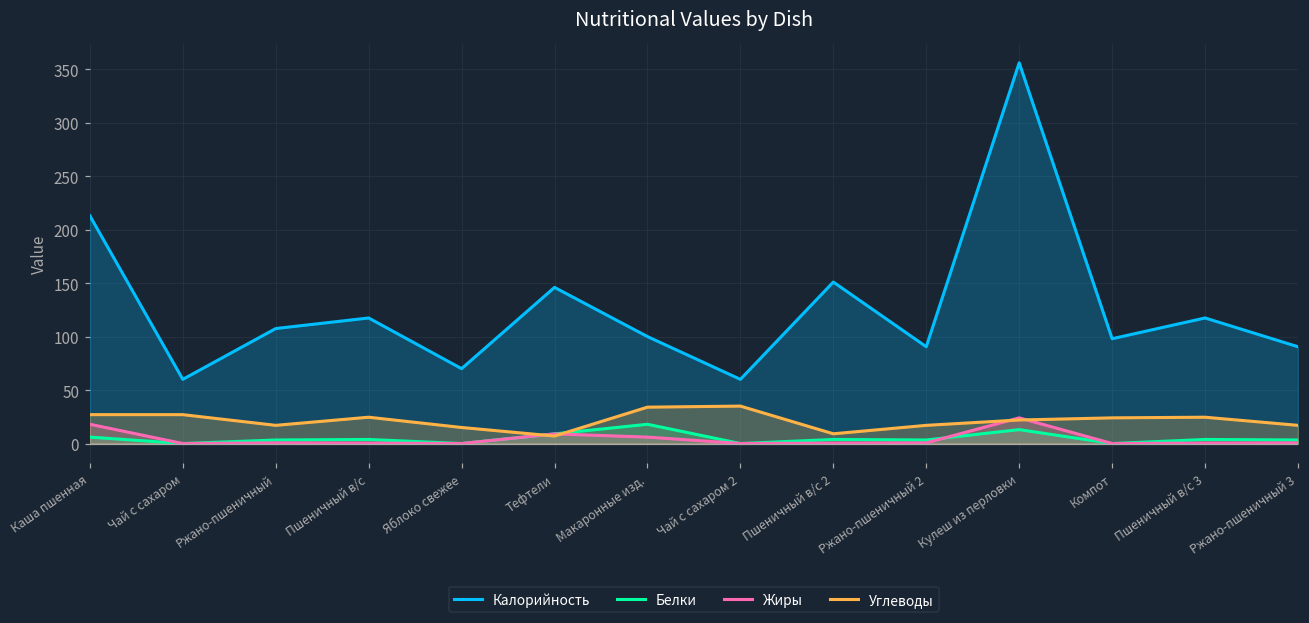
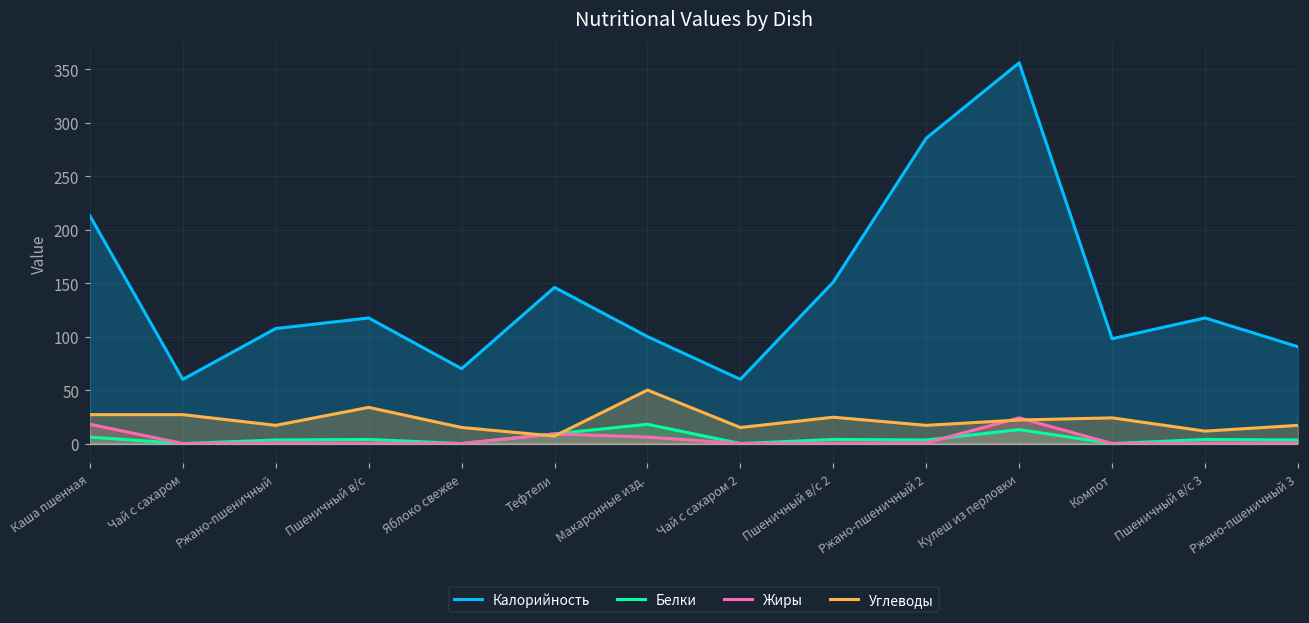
  {
    "Калорийность": {
      "Каша пшенная": 210,
      "Чай с сахаром": 60,
      "Ржано-пшеничный": 110,
      "Пшеничный в/с": 120,
      "Яблоко свежее": 70,
      "Тефтели": 150,
      "Макаронные изд.": 100,
      "Чай с сахаром 2": 60,
      "Пшеничный в/с 2": 150,
-     "Ржано-пшеничный 2": 90,
+     "Ржано-пшеничный 2": 290,
      "Кулеш из перловки": 360,
      "Компот": 100,
      "Пшеничный в/с 3": 120,
      "Ржано-пшеничный 3": 90
    },
    "Белки": {
      "Каша пшенная": 10,
      "Ржано-пшеничный": 0,
      "Пшеничный в/с": 0,
      "Макаронные изд.": 20,
      "Пшеничный в/с 2": 0,
      "Ржано-пшеничный 2": 0,
      "Кулеш из перловки": 10,
      "Пшеничный в/с 3": 0,
      "Ржано-пшеничный 3": 0
    },
    "Жиры": {
      "Каша пшенная": 20,
      "Ржано-пшеничный": 0,
      "Пшеничный в/с": 0,
      "Макаронные изд.": 10,
      "Пшеничный в/с 2": 0,
      "Ржано-пшеничный 2": 0,
      "Пшеничный в/с 3": 0,
      "Ржано-пшеничный 3": 0
    },
    "Углеводы": {
      "Каша пшенная": 30,
      "Чай с сахаром": 30,
      "Ржано-пшеничный": 20,
-     "Пшеничный в/с": 20,
+     "Пшеничный в/с": 30,
      "Яблоко свежее": 20,
-     "Макаронные изд.": 30,
-     "Чай с сахаром 2": 40,
-     "Пшеничный в/с 2": 10,
+     "Макаронные изд.": 50,
+     "Чай с сахаром 2": 20,
+     "Пшеничный в/с 2": 20,
      "Ржано-пшеничный 2": 20,
      "Компот": 20,
-     "Пшеничный в/с 3": 20,
+     "Пшеничный в/с 3": 10,
      "Ржано-пшеничный 3": 20
    }
  }
